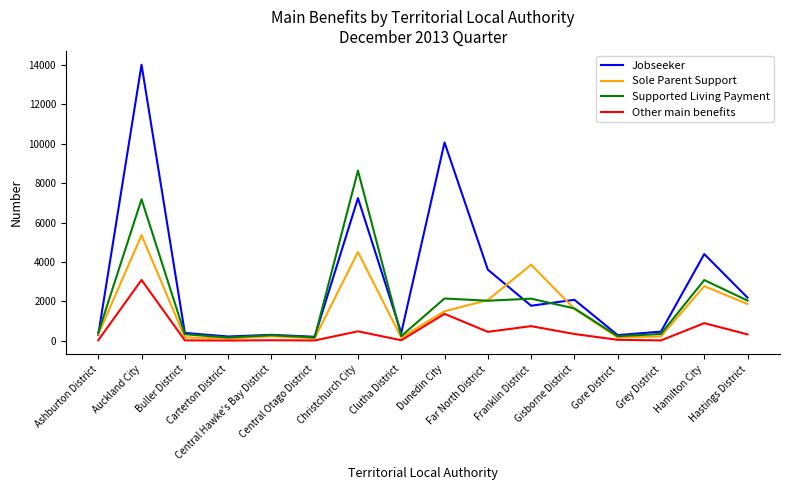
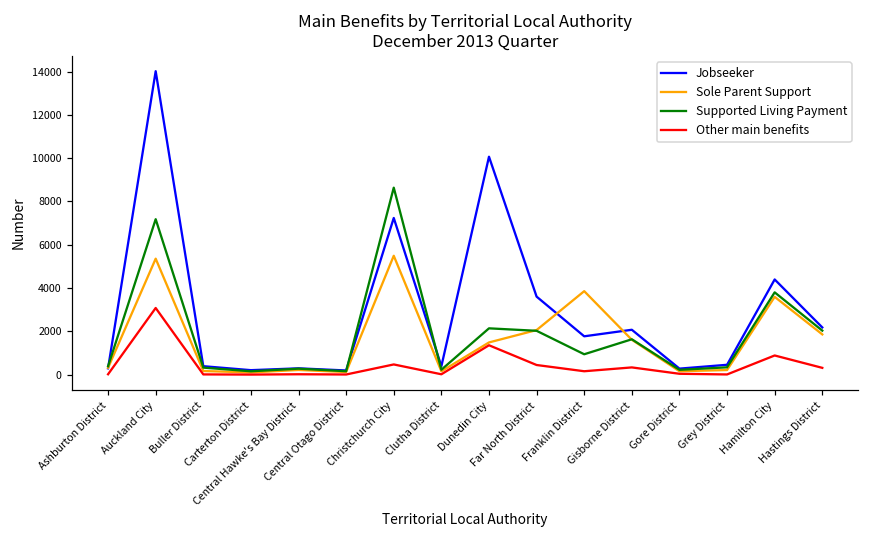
  {
    "Jobseeker": {
      "Auckland City": 14000,
      "Christchurch City": 7200,
      "Clutha District": 400,
      "Dunedin City": 10100,
      "Far North District": 3600,
      "Franklin District": 1800,
      "Gisborne District": 2100,
      "Hamilton City": 4400,
      "Hastings District": 2200
    },
    "Sole Parent Support": {
      "Auckland City": 5400,
      "Buller District": 200,
-     "Christchurch City": 4500,
+     "Christchurch City": 5500,
      "Dunedin City": 1500,
      "Franklin District": 3900,
-     "Hamilton City": 2800,
+     "Hamilton City": 3600,
      "Hastings District": 1900
    },
    "Supported Living Payment": {
      "Auckland City": 7200,
      "Christchurch City": 8600,
      "Dunedin City": 2100,
-     "Franklin District": 2100,
-     "Hamilton City": 3100,
+     "Franklin District": 900,
+     "Hamilton City": 3800,
      "Hastings District": 2000
    },
    "Other main benefits": {
      "Ashburton District": 0,
      "Auckland City": 3100,
      "Buller District": 0,
      "Central Hawke's Bay District": 0,
      "Christchurch City": 500,
      "Clutha District": 0,
      "Dunedin City": 1400,
      "Far North District": 500,
-     "Franklin District": 700,
+     "Franklin District": 200,
      "Gisborne District": 300,
      "Grey District": 0,
      "Hamilton City": 900,
      "Hastings District": 300
    }
  }
